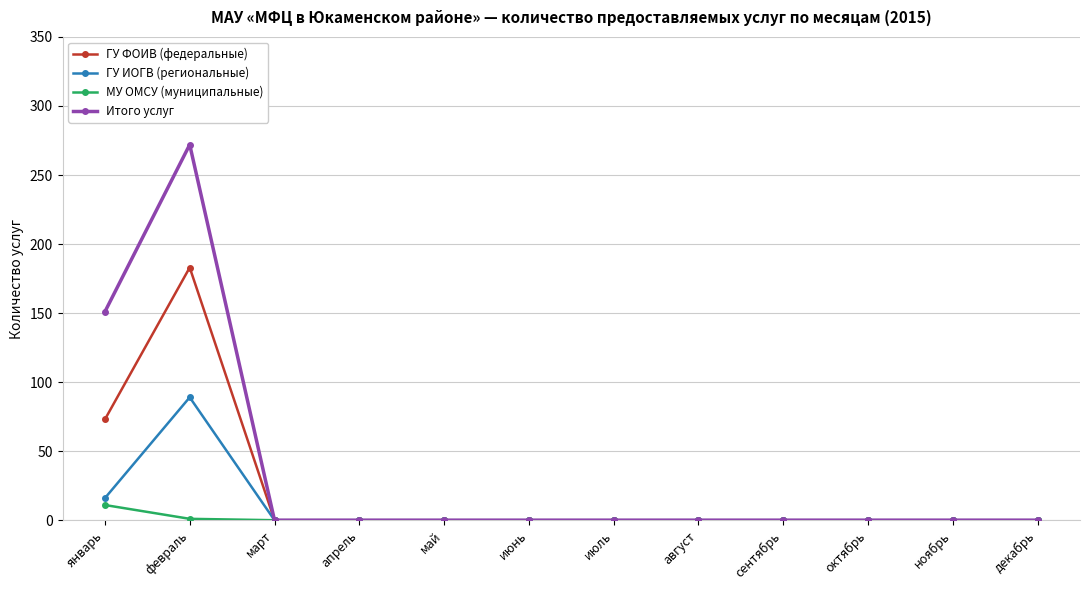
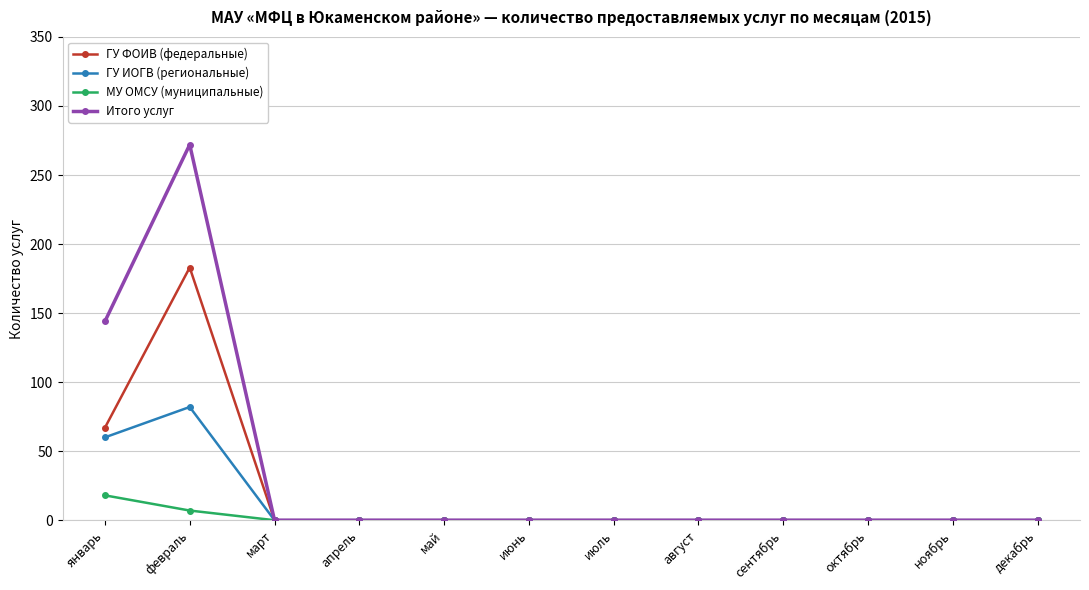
  {
    "ГУ ФОИВ (федеральные)": {
-     "январь": 73,
+     "январь": 67,
      "февраль": 183
    },
    "ГУ ИОГВ (региональные)": {
-     "январь": 16,
-     "февраль": 89
+     "январь": 60,
+     "февраль": 82
    },
    "МУ ОМСУ (муниципальные)": {
-     "январь": 11,
-     "февраль": 1
+     "январь": 18,
+     "февраль": 7
    },
    "Итого услуг": {
-     "январь": 151,
+     "январь": 144,
      "февраль": 272
    }
  }
